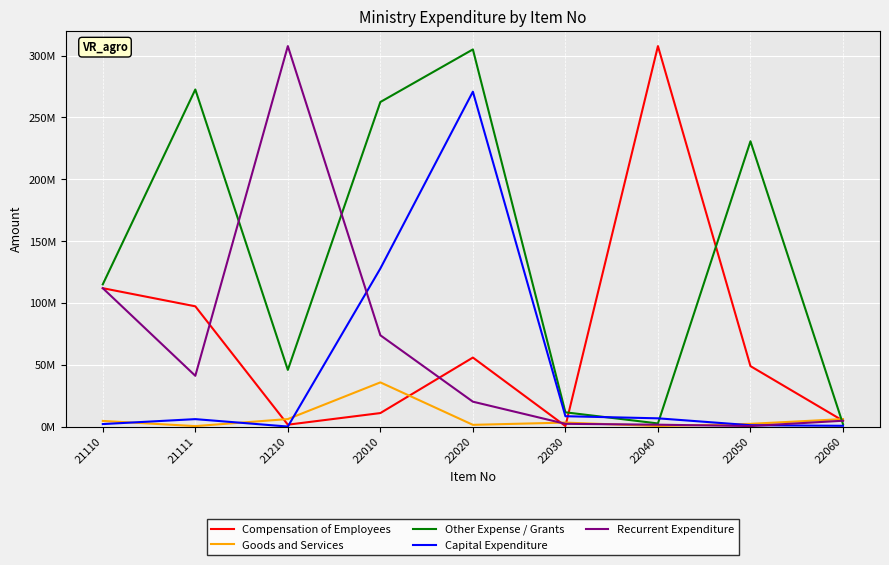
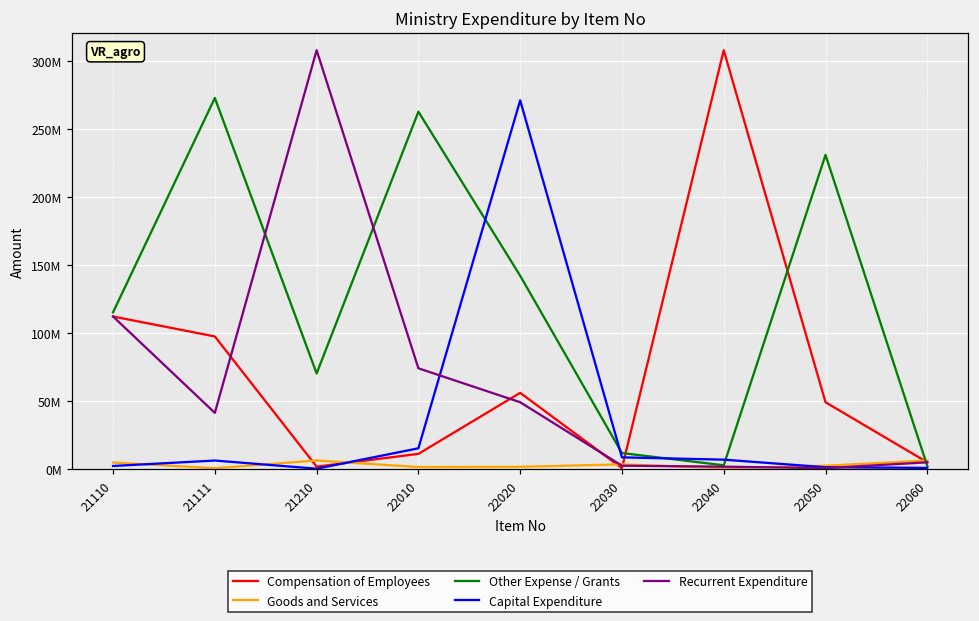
  {
    "Compensation of Employees": {
      "21111": 97000000,
      "22010": 11000000,
      "22020": 56000000,
      "22040": 308000000,
      "22050": 49000000
    },
    "Goods and Services": {
      "21110": 5000000,
      "21111": 0,
      "21210": 6000000,
-     "22010": 36000000,
+     "22010": 1000000,
      "22020": 1000000
    },
    "Other Expense / Grants": {
      "21110": 115000000,
      "21111": 273000000,
-     "21210": 46000000,
+     "21210": 70000000,
      "22010": 262000000,
-     "22020": 305000000,
+     "22020": 142000000,
      "22030": 12000000,
      "22050": 231000000
    },
    "Capital Expenditure": {
      "21110": 2000000,
      "21111": 6000000,
-     "22010": 128000000,
+     "22010": 15000000,
      "22020": 271000000,
      "22030": 8000000,
      "22040": 7000000
    },
    "Recurrent Expenditure": {
      "21111": 41000000,
      "21210": 308000000,
      "22010": 74000000,
-     "22020": 20000000
+     "22020": 49000000
    }
  }
